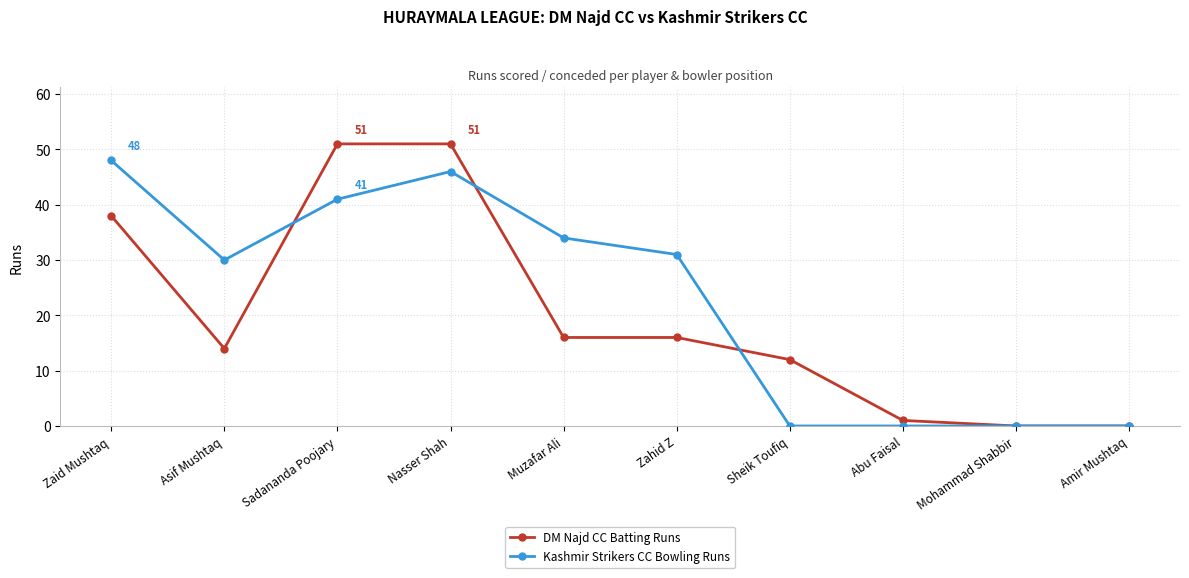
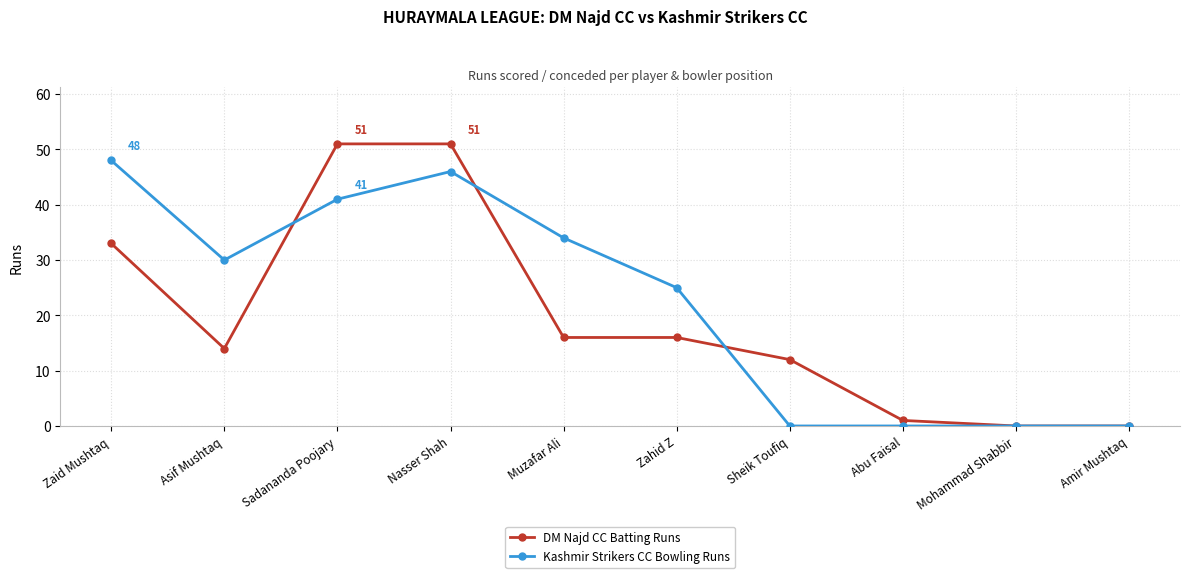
  {
    "DM Najd CC Batting Runs": {
-     "Zaid Mushtaq": 38,
+     "Zaid Mushtaq": 33,
      "Asif Mushtaq": 14,
      "Muzafar Ali": 16,
      "Zahid Z": 16,
      "Sheik Toufiq": 12,
      "Abu Faisal": 1
    },
    "Kashmir Strikers CC Bowling Runs": {
      "Asif Mushtaq": 30,
      "Nasser Shah": 46,
      "Muzafar Ali": 34,
-     "Zahid Z": 31,
+     "Zahid Z": 25,
      "Sheik Toufiq": 0,
      "Abu Faisal": 0
    }
  }
